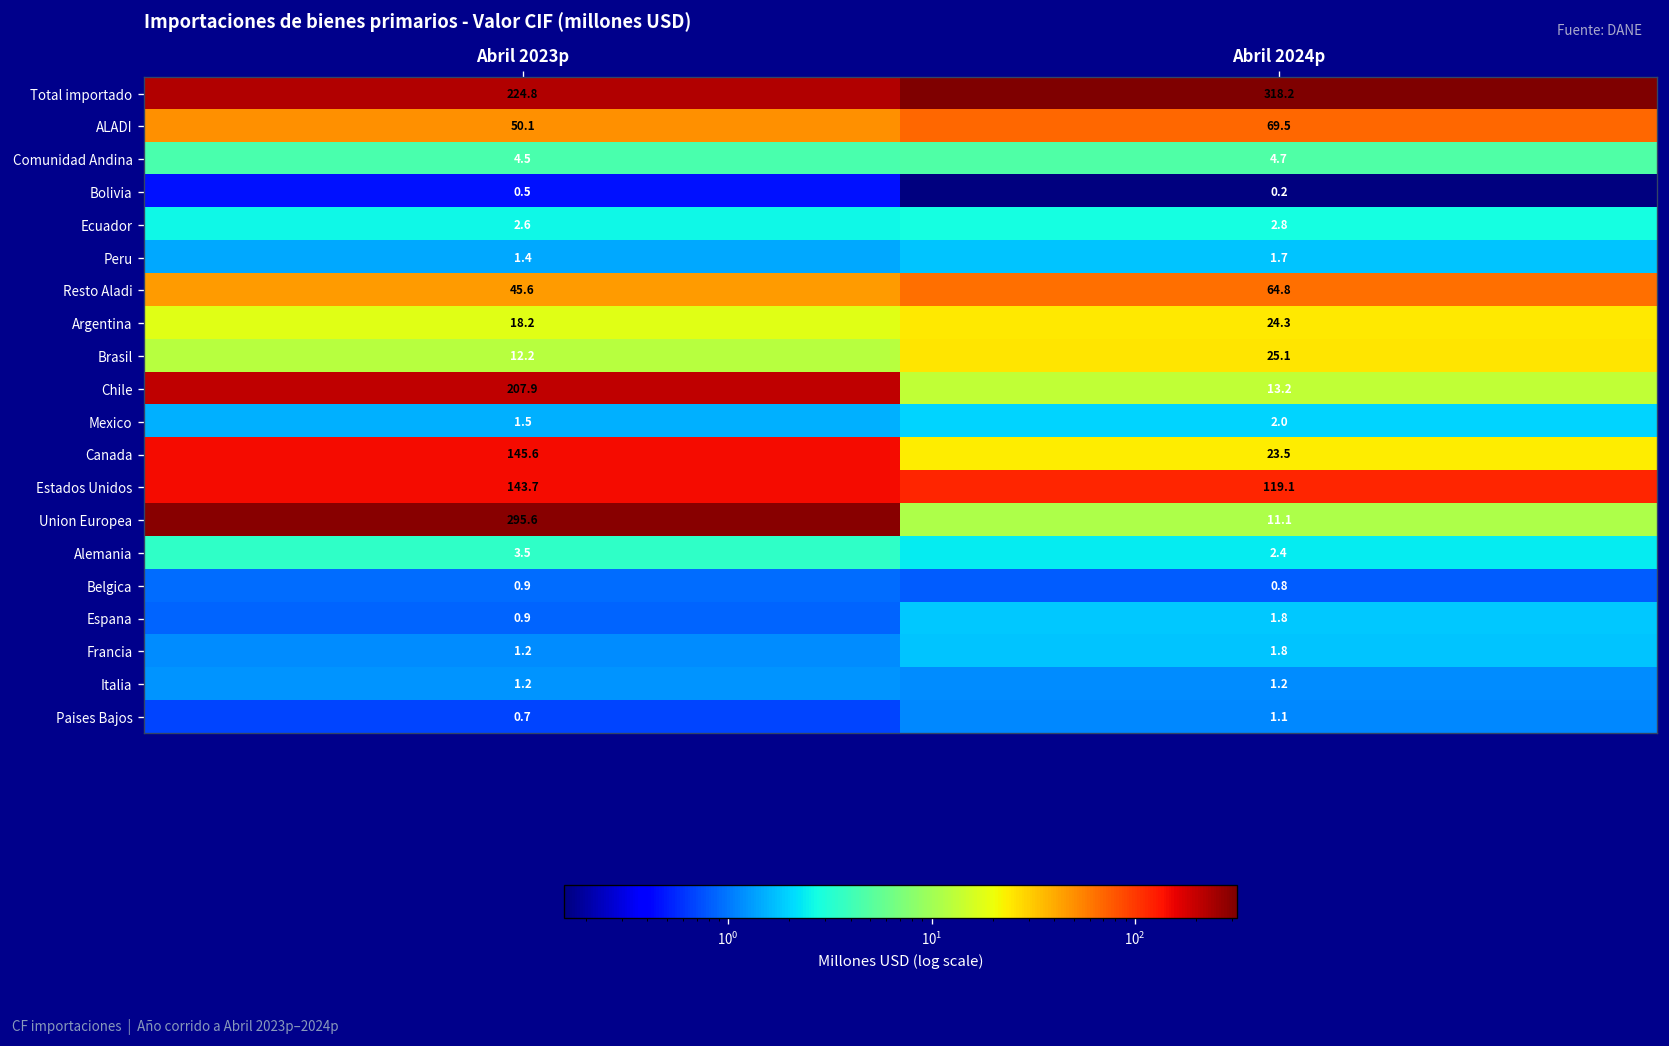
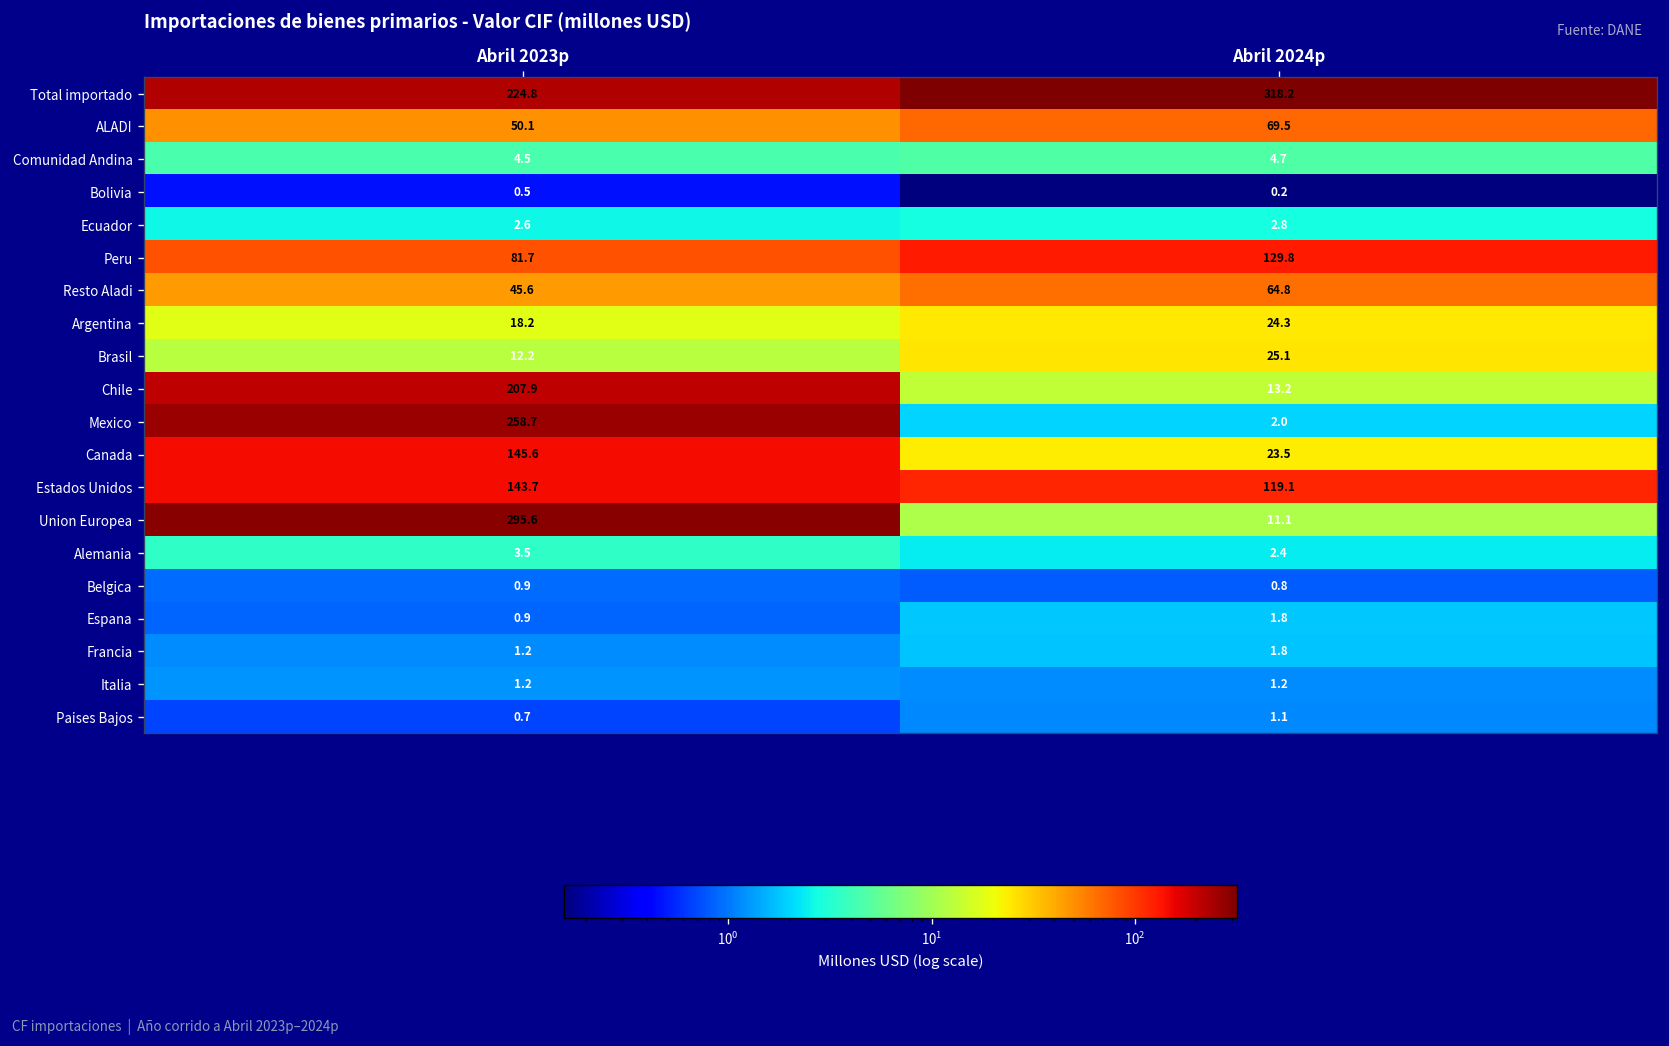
  {
    "Total importado": {
      "Abril 2023p": 224.8,
      "Abril 2024p": 318.2
    },
    "ALADI": {
      "Abril 2023p": 50.1,
      "Abril 2024p": 69.5
    },
    "Comunidad Andina": {
      "Abril 2023p": 4.5,
      "Abril 2024p": 4.7
    },
    "Bolivia": {
      "Abril 2023p": 0.5,
      "Abril 2024p": 0.2
    },
    "Ecuador": {
      "Abril 2023p": 2.6,
      "Abril 2024p": 2.8
    },
    "Peru": {
-     "Abril 2023p": 1.4,
-     "Abril 2024p": 1.7
+     "Abril 2023p": 81.7,
+     "Abril 2024p": 129.8
    },
    "Resto Aladi": {
      "Abril 2023p": 45.6,
      "Abril 2024p": 64.8
    },
    "Argentina": {
      "Abril 2023p": 18.2,
      "Abril 2024p": 24.3
    },
    "Brasil": {
      "Abril 2023p": 12.2,
      "Abril 2024p": 25.1
    },
    "Chile": {
      "Abril 2023p": 207.9,
      "Abril 2024p": 13.2
    },
    "Mexico": {
-     "Abril 2023p": 1.5,
+     "Abril 2023p": 258.7,
      "Abril 2024p": 2.0
    },
    "Canada": {
      "Abril 2023p": 145.6,
      "Abril 2024p": 23.5
    },
    "Estados Unidos": {
      "Abril 2023p": 143.7,
      "Abril 2024p": 119.1
    },
    "Union Europea": {
      "Abril 2023p": 295.6,
      "Abril 2024p": 11.1
    },
    "Alemania": {
      "Abril 2023p": 3.5,
      "Abril 2024p": 2.4
    },
    "Belgica": {
      "Abril 2023p": 0.9,
      "Abril 2024p": 0.8
    },
    "Espana": {
      "Abril 2023p": 0.9,
      "Abril 2024p": 1.8
    },
    "Francia": {
      "Abril 2023p": 1.2,
      "Abril 2024p": 1.8
    },
    "Italia": {
      "Abril 2023p": 1.2,
      "Abril 2024p": 1.2
    },
    "Paises Bajos": {
      "Abril 2023p": 0.7,
      "Abril 2024p": 1.1
    }
  }
